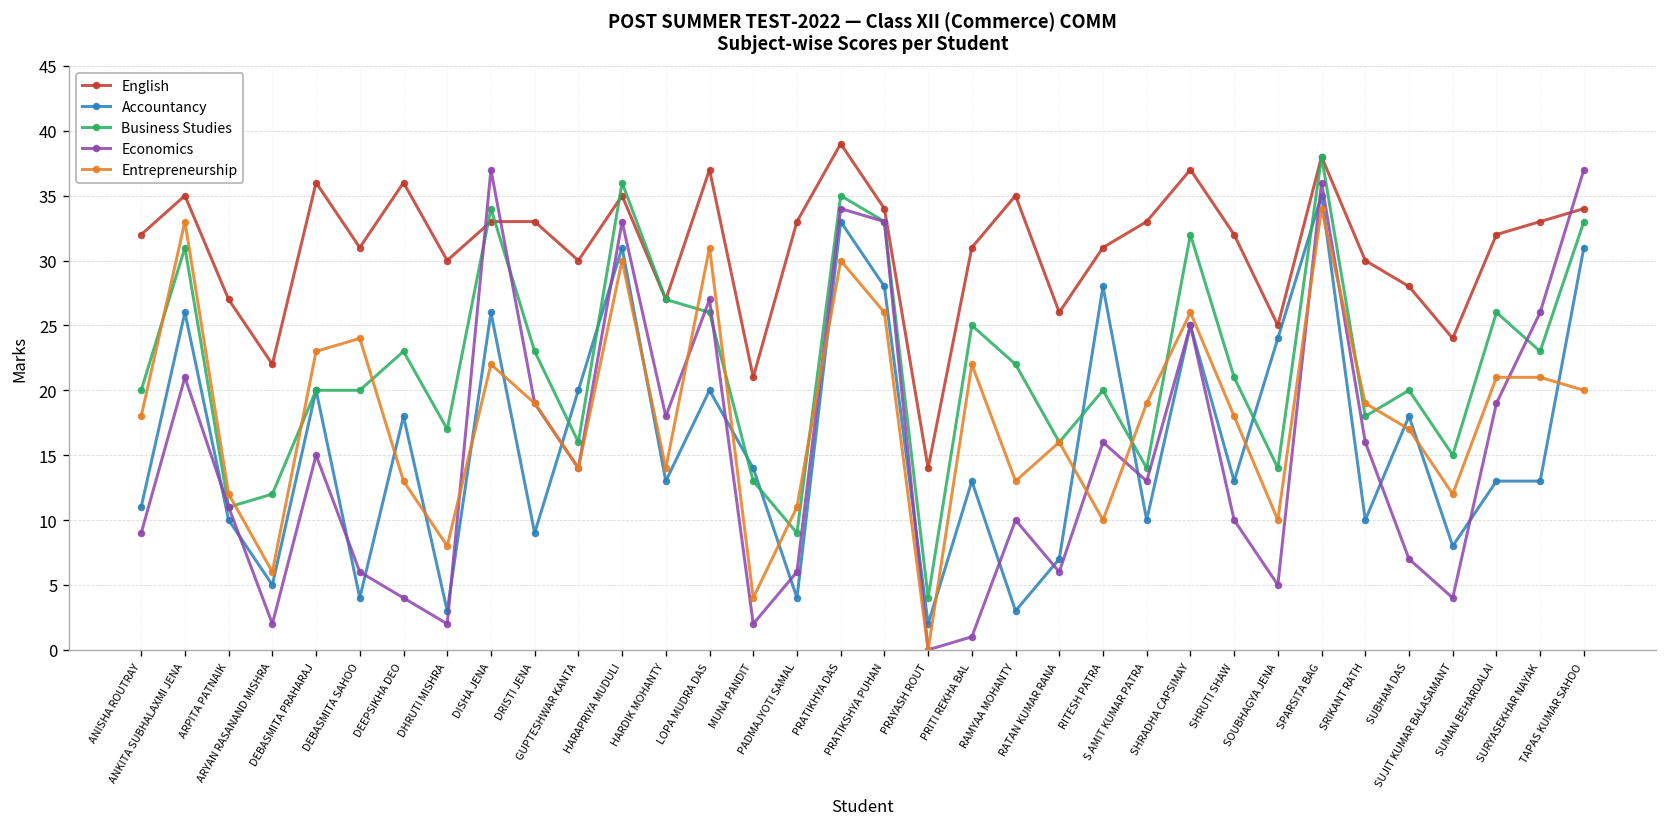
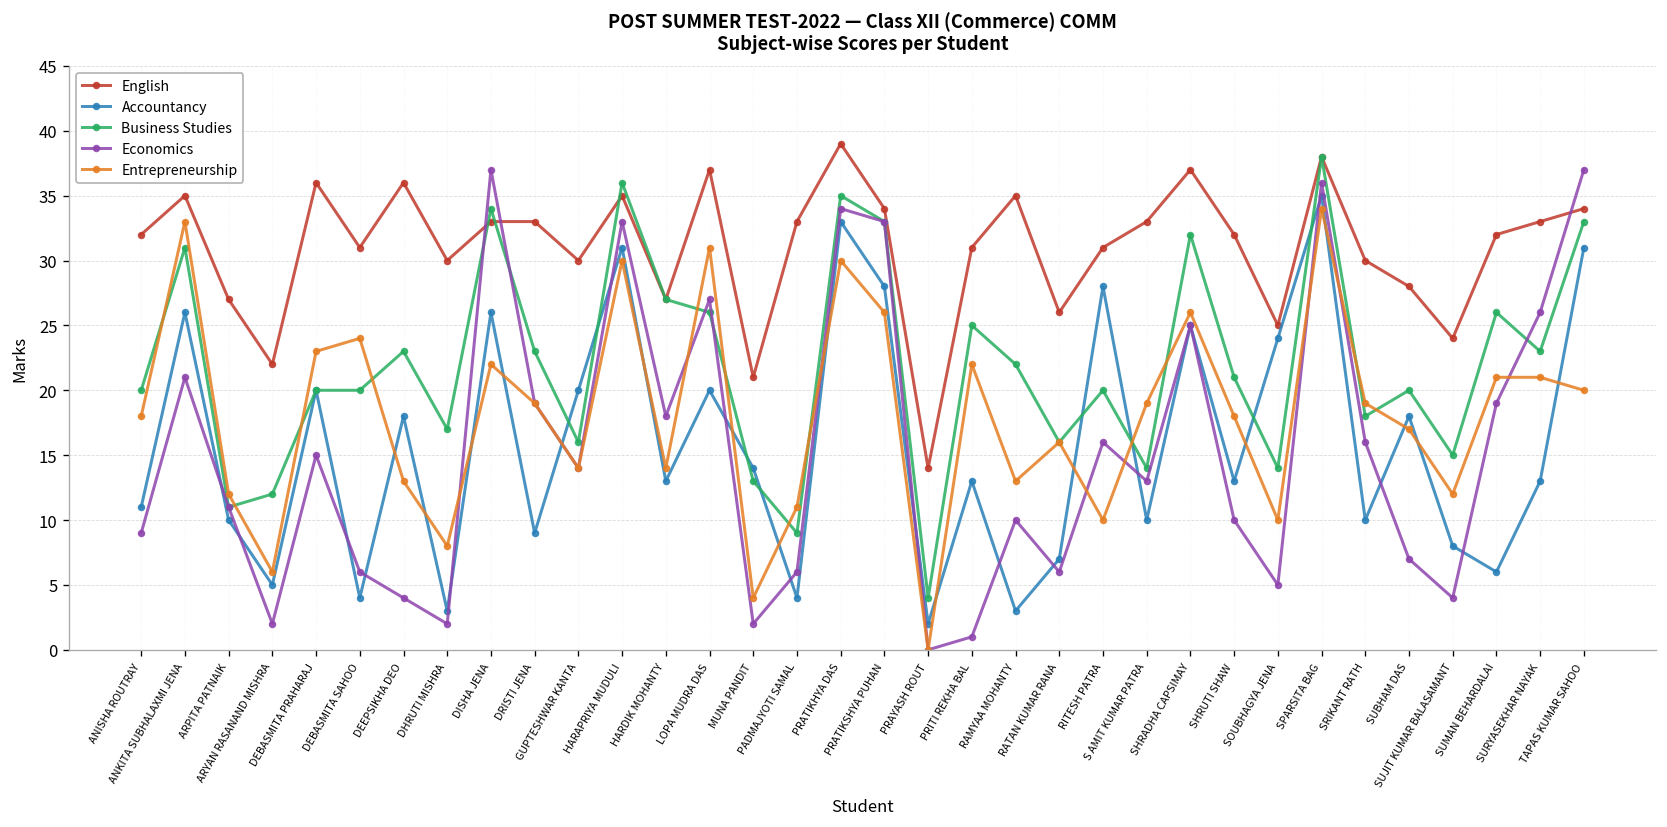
  {
    "English": {
      "ANISHA ROUTRAY": 32,
      "ANKITA SUBHALAXMI JENA": 35,
      "ARPITA PATNAIK": 27,
      "ARYAN RASANAND MISHRA": 22,
      "DEBASMITA PRAHARAJ": 36,
      "DEBASMITA SAHOO": 31,
      "DEEPSIKHA DEO": 36,
      "DHRUTI MISHRA": 30,
      "DISHA JENA": 33,
      "DRISTI JENA": 33,
      "GUPTESHWAR KANTA": 30,
      "HARAPRIYA MUDULI": 35,
      "LOPA MUDRA DAS": 37,
      "MUNA PANDIT": 21,
      "PADMAJYOTI SAMAL": 33,
      "PRATIKHYA DAS": 39,
      "PRATIKSHYA PUHAN": 34,
      "PRAYASH ROUT": 14,
      "PRITI REKHA BAL": 31,
      "RAMYAA MOHANTY": 35,
      "RATAN KUMAR RANA": 26,
      "RITESH PATRA": 31,
      "S AMIT KUMAR PATRA": 33,
      "SHRADHA CAPSIMAY": 37,
      "SHRUTI SHAW": 32,
      "SOUBHAGYA JENA": 25,
      "SRIKANT RATH": 30,
      "SUBHAM DAS": 28,
      "SUJIT KUMAR BALASAMANT": 24,
      "SUMAN BEHARDALAI": 32,
      "SURYASEKHAR NAYAK": 33,
      "TAPAS KUMAR SAHOO": 34
    },
    "Accountancy": {
      "ANISHA ROUTRAY": 11,
      "ANKITA SUBHALAXMI JENA": 26,
      "ARPITA PATNAIK": 10,
      "ARYAN RASANAND MISHRA": 5,
      "DEBASMITA SAHOO": 4,
      "DEEPSIKHA DEO": 18,
      "DHRUTI MISHRA": 3,
      "DISHA JENA": 26,
      "DRISTI JENA": 9,
      "GUPTESHWAR KANTA": 20,
      "HARAPRIYA MUDULI": 31,
      "HARDIK MOHANTY": 13,
      "LOPA MUDRA DAS": 20,
      "MUNA PANDIT": 14,
      "PADMAJYOTI SAMAL": 4,
      "PRATIKHYA DAS": 33,
      "PRATIKSHYA PUHAN": 28,
      "PRAYASH ROUT": 2,
      "PRITI REKHA BAL": 13,
      "RAMYAA MOHANTY": 3,
      "RATAN KUMAR RANA": 7,
      "RITESH PATRA": 28,
      "S AMIT KUMAR PATRA": 10,
      "SHRUTI SHAW": 13,
      "SOUBHAGYA JENA": 24,
      "SPARSITA BAG": 35,
      "SRIKANT RATH": 10,
      "SUBHAM DAS": 18,
      "SUJIT KUMAR BALASAMANT": 8,
-     "SUMAN BEHARDALAI": 13,
+     "SUMAN BEHARDALAI": 6,
      "SURYASEKHAR NAYAK": 13,
      "TAPAS KUMAR SAHOO": 31
    },
    "Business Studies": {
      "ANISHA ROUTRAY": 20,
      "ANKITA SUBHALAXMI JENA": 31,
      "ARYAN RASANAND MISHRA": 12,
      "DEBASMITA SAHOO": 20,
      "DEEPSIKHA DEO": 23,
      "DHRUTI MISHRA": 17,
      "DISHA JENA": 34,
      "DRISTI JENA": 23,
      "GUPTESHWAR KANTA": 16,
      "HARAPRIYA MUDULI": 36,
      "LOPA MUDRA DAS": 26,
      "MUNA PANDIT": 13,
      "PADMAJYOTI SAMAL": 9,
      "PRATIKHYA DAS": 35,
      "PRAYASH ROUT": 4,
      "PRITI REKHA BAL": 25,
      "RAMYAA MOHANTY": 22,
      "RITESH PATRA": 20,
      "S AMIT KUMAR PATRA": 14,
      "SHRADHA CAPSIMAY": 32,
      "SHRUTI SHAW": 21,
      "SOUBHAGYA JENA": 14,
      "SRIKANT RATH": 18,
      "SUBHAM DAS": 20,
      "SUJIT KUMAR BALASAMANT": 15,
      "SUMAN BEHARDALAI": 26,
      "SURYASEKHAR NAYAK": 23,
      "TAPAS KUMAR SAHOO": 33
    },
    "Economics": {
      "ANISHA ROUTRAY": 9,
      "ANKITA SUBHALAXMI JENA": 21,
      "ARYAN RASANAND MISHRA": 2,
      "DEBASMITA PRAHARAJ": 15,
      "DEBASMITA SAHOO": 6,
      "DEEPSIKHA DEO": 4,
      "DHRUTI MISHRA": 2,
      "DISHA JENA": 37,
      "HARAPRIYA MUDULI": 33,
      "HARDIK MOHANTY": 18,
      "LOPA MUDRA DAS": 27,
      "MUNA PANDIT": 2,
      "PADMAJYOTI SAMAL": 6,
      "PRATIKHYA DAS": 34,
      "PRITI REKHA BAL": 1,
      "RAMYAA MOHANTY": 10,
      "RATAN KUMAR RANA": 6,
      "RITESH PATRA": 16,
      "S AMIT KUMAR PATRA": 13,
      "SHRUTI SHAW": 10,
      "SOUBHAGYA JENA": 5,
      "SPARSITA BAG": 36,
      "SRIKANT RATH": 16,
      "SUBHAM DAS": 7,
      "SUJIT KUMAR BALASAMANT": 4,
      "SUMAN BEHARDALAI": 19,
      "SURYASEKHAR NAYAK": 26,
      "TAPAS KUMAR SAHOO": 37
    },
    "Entrepreneurship": {
      "ANISHA ROUTRAY": 18,
      "ANKITA SUBHALAXMI JENA": 33,
      "ARPITA PATNAIK": 12,
      "ARYAN RASANAND MISHRA": 6,
      "DEBASMITA PRAHARAJ": 23,
      "DEBASMITA SAHOO": 24,
      "DEEPSIKHA DEO": 13,
      "DHRUTI MISHRA": 8,
      "DISHA JENA": 22,
      "HARAPRIYA MUDULI": 30,
      "HARDIK MOHANTY": 14,
      "LOPA MUDRA DAS": 31,
      "MUNA PANDIT": 4,
      "PADMAJYOTI SAMAL": 11,
      "PRATIKHYA DAS": 30,
      "PRATIKSHYA PUHAN": 26,
      "PRITI REKHA BAL": 22,
      "RAMYAA MOHANTY": 13,
      "RITESH PATRA": 10,
      "S AMIT KUMAR PATRA": 19,
      "SHRADHA CAPSIMAY": 26,
      "SHRUTI SHAW": 18,
      "SOUBHAGYA JENA": 10,
      "SPARSITA BAG": 34,
      "SRIKANT RATH": 19,
      "SUBHAM DAS": 17,
      "SUJIT KUMAR BALASAMANT": 12,
      "SUMAN BEHARDALAI": 21,
      "SURYASEKHAR NAYAK": 21,
      "TAPAS KUMAR SAHOO": 20
    }
  }
